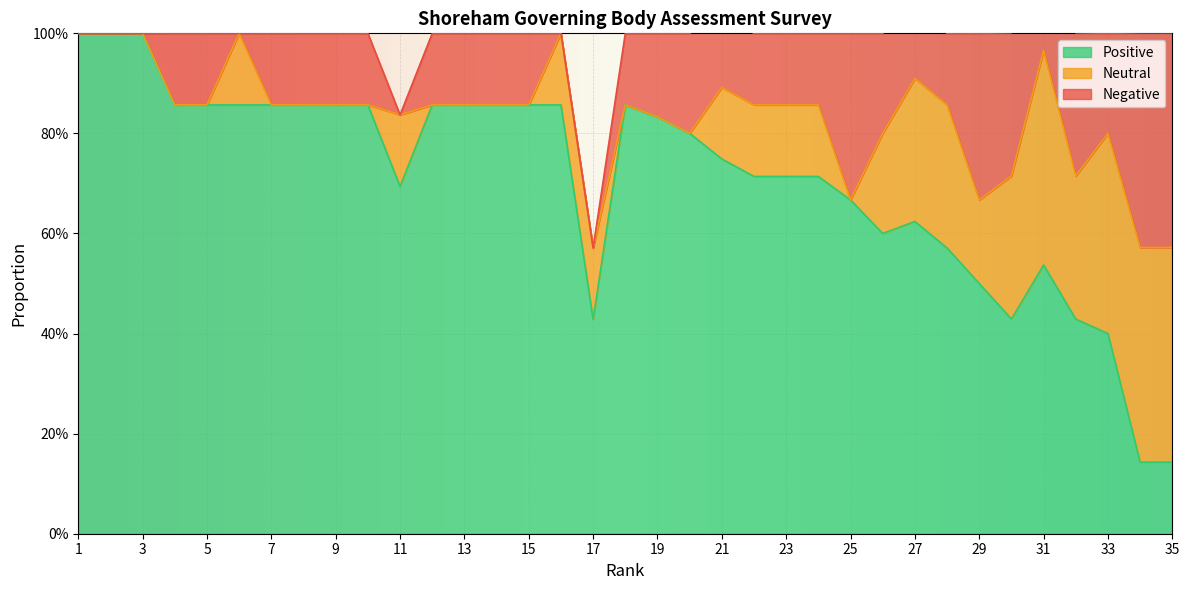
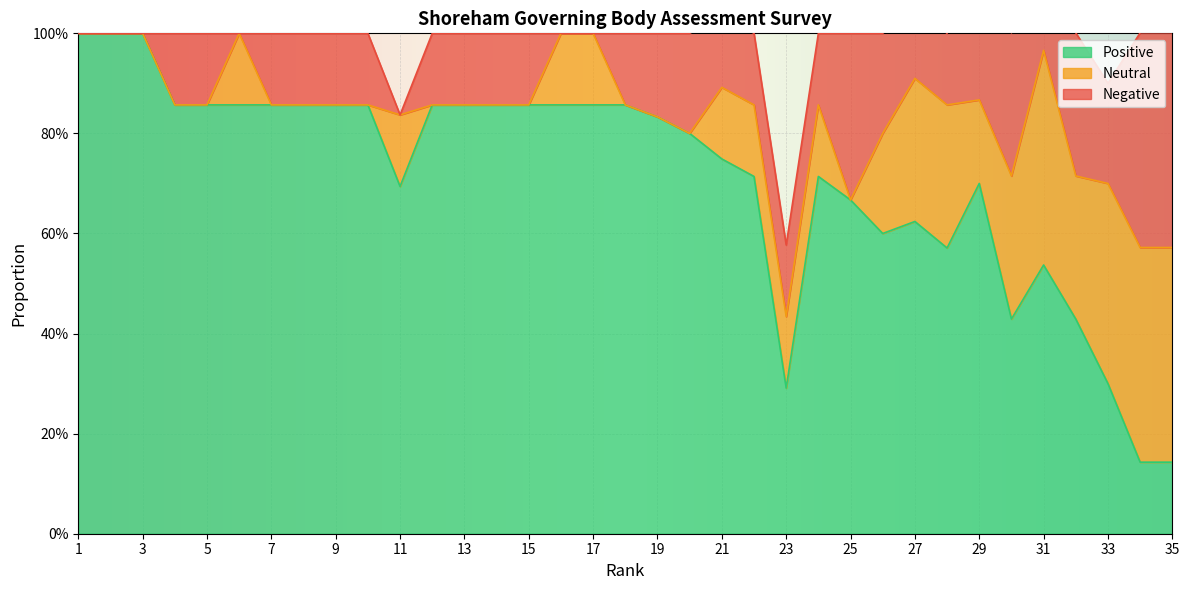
  {
    "Positive": {
      "11": "69%",
-     "17": "43%",
+     "17": "86%",
      "21": "75%",
-     "23": "71%",
+     "23": "29%",
      "27": "62%",
-     "29": "50%",
+     "29": "70%",
      "31": "54%",
-     "33": "40%",
+     "33": "30%",
      "35": "14%"
    },
    "Neutral": {
      "21": "14%",
      "23": "14%",
      "27": "29%",
      "29": "17%",
      "31": "43%",
      "33": "40%",
      "35": "43%"
    },
    "Negative": {
      "5": "14%",
      "7": "14%",
      "9": "14%",
      "13": "14%",
      "15": "14%",
      "19": "17%",
      "23": "14%",
      "25": "33%",
      "35": "43%"
    }
  }
